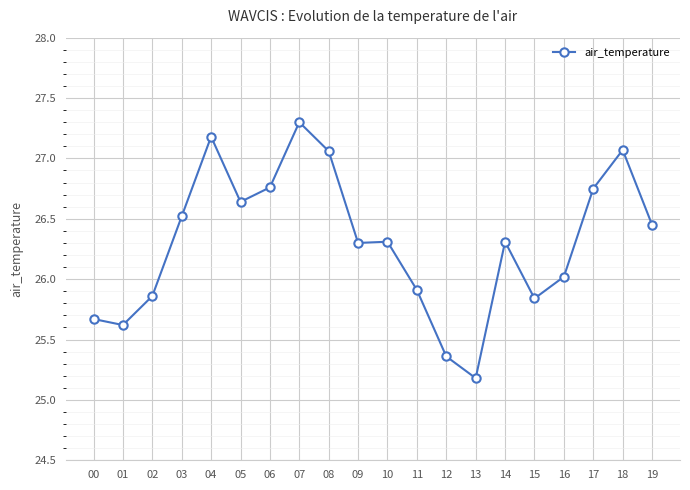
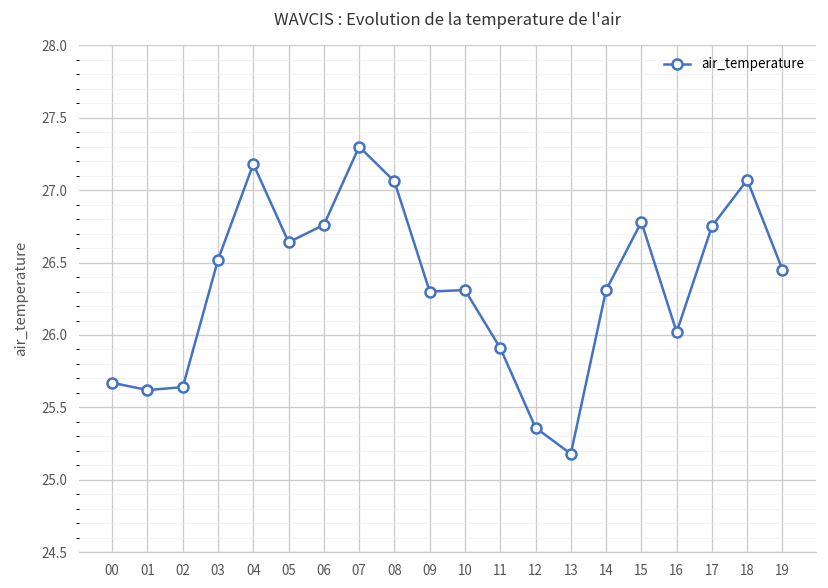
  {
    "00": 25.67,
    "01": 25.62,
-   "02": 25.86,
+   "02": 25.64,
    "03": 26.52,
    "04": 27.18,
    "05": 26.64,
    "06": 26.76,
    "07": 27.30,
    "08": 27.06,
    "09": 26.30,
    "10": 26.31,
    "11": 25.91,
    "12": 25.36,
    "13": 25.18,
    "14": 26.31,
-   "15": 25.84,
+   "15": 26.78,
    "16": 26.02,
    "17": 26.75,
    "18": 27.07,
    "19": 26.45
  }
